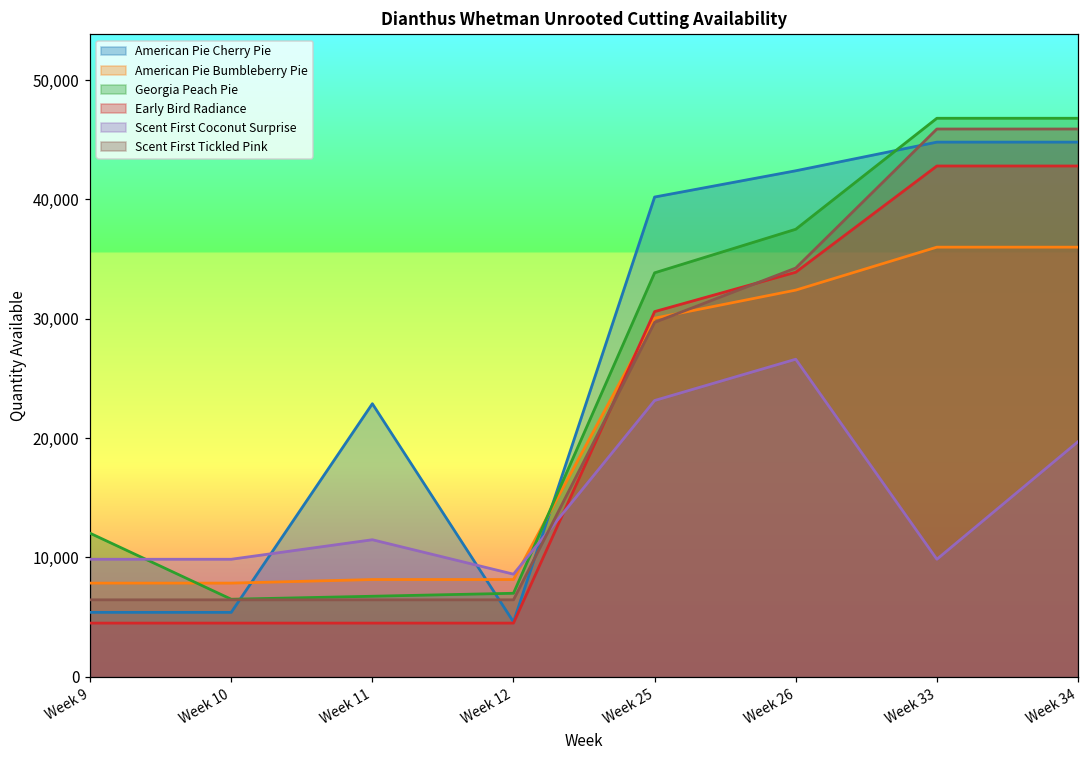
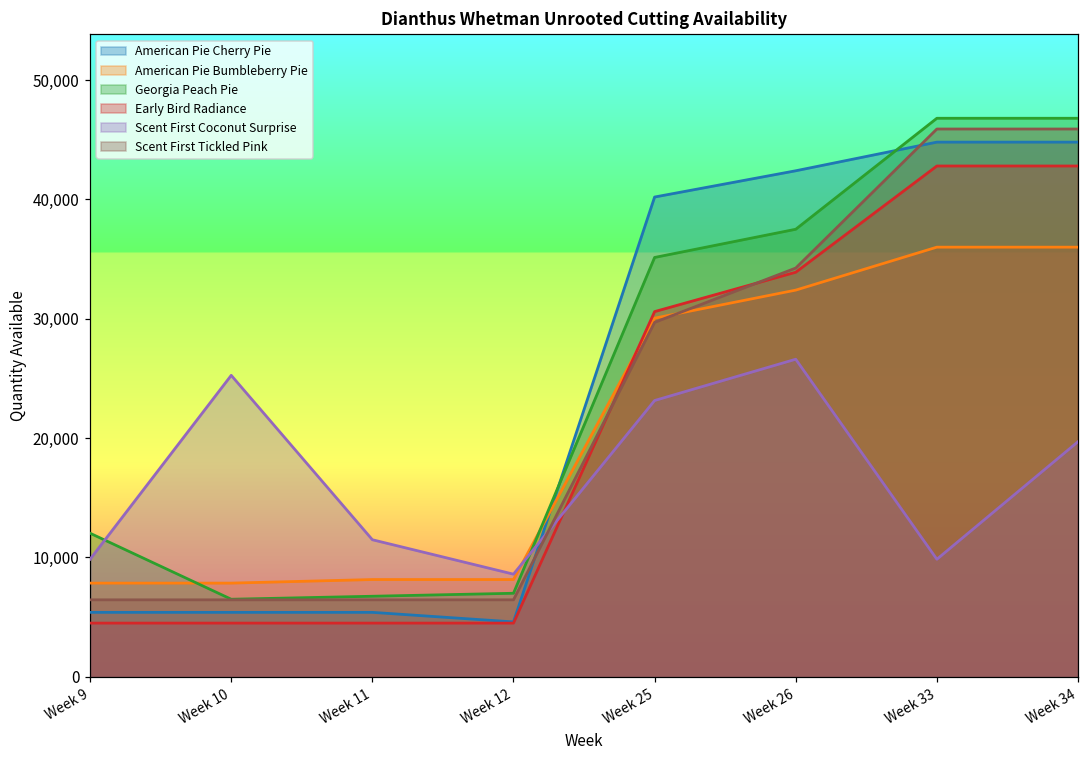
  {
    "American Pie Cherry Pie": {
      "Week 9": "5,400",
      "Week 10": "5,400",
-     "Week 11": "22,900",
+     "Week 11": "5,400",
      "Week 25": "40,200",
      "Week 26": "42,400",
      "Week 33": "44,800",
      "Week 34": "44,800"
    },
    "Georgia Peach Pie": {
      "Week 9": "12,000",
      "Week 11": "6,800",
      "Week 12": "7,000",
-     "Week 25": "33,900",
+     "Week 25": "35,100",
      "Week 26": "37,500",
      "Week 33": "46,800",
      "Week 34": "46,800"
    },
    "Scent First Coconut Surprise": {
      "Week 9": "9,900",
-     "Week 10": "9,900",
+     "Week 10": "25,300",
      "Week 11": "11,500",
      "Week 12": "8,600",
      "Week 25": "23,200",
      "Week 26": "26,600",
      "Week 33": "9,900",
      "Week 34": "19,700"
    }
  }
